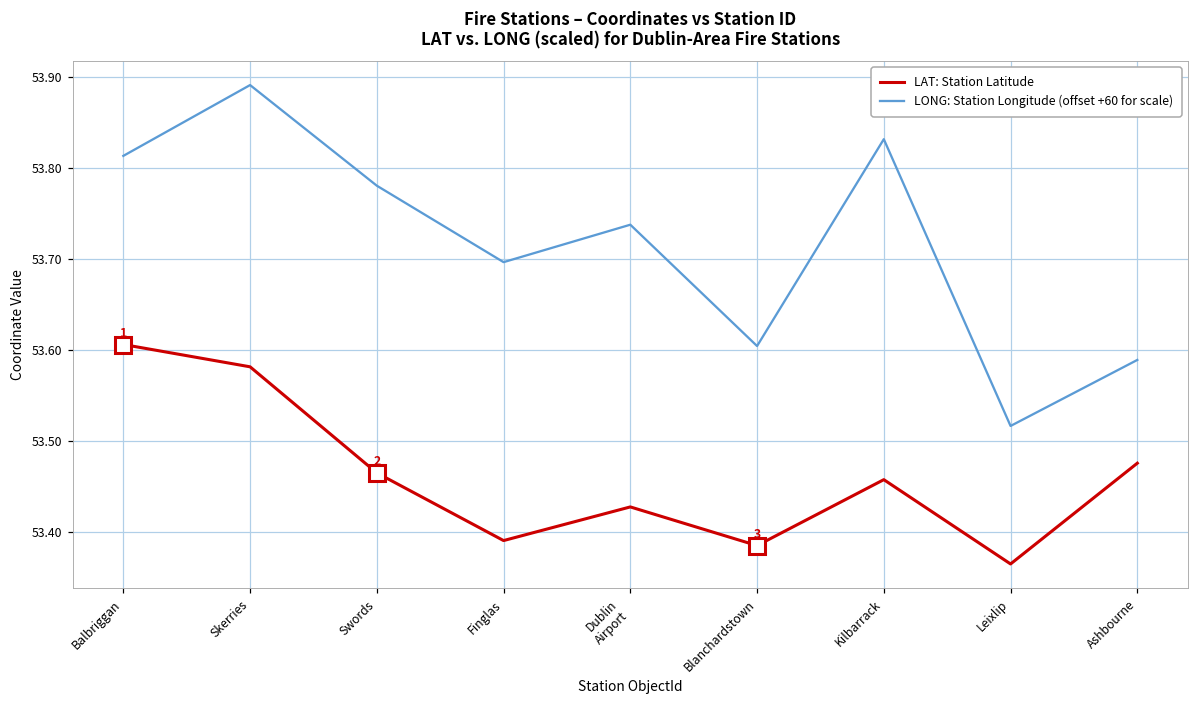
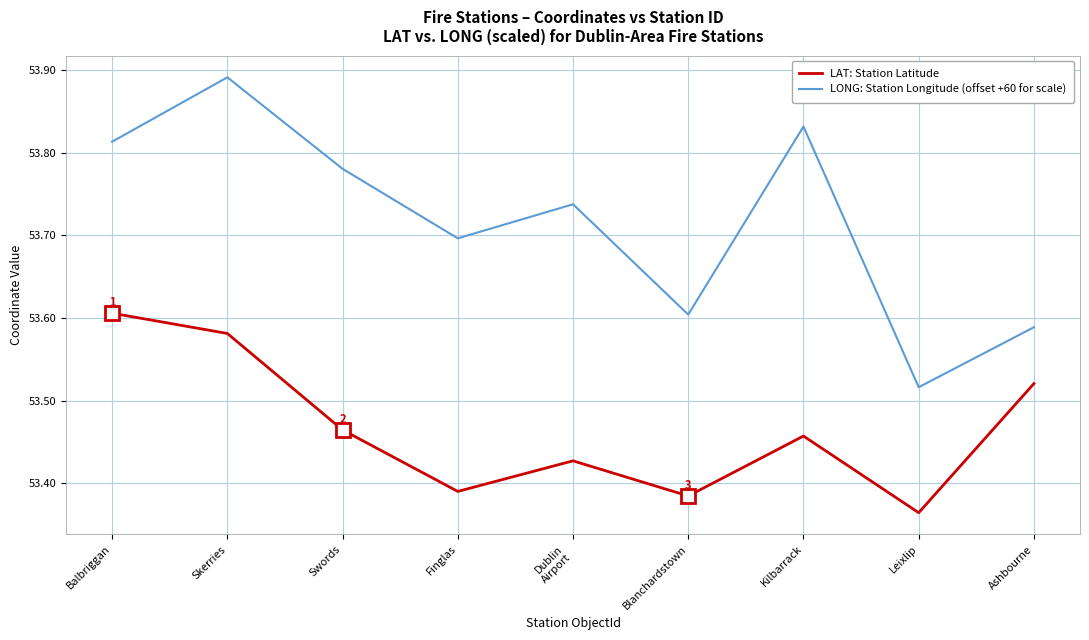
  {
    "LAT: Station Latitude": {
      "Skerries": 53.58,
      "Finglas": 53.39,
      "Dublin Airport": 53.43,
      "Kilbarrack": 53.46,
      "Leixlip": 53.36,
-     "Ashbourne": 53.48
+     "Ashbourne": 53.52
    },
    "LONG: Station Longitude (offset +60 for scale)": {
      "Balbriggan": 53.81,
      "Skerries": 53.89,
      "Swords": 53.78,
      "Finglas": 53.70,
      "Dublin Airport": 53.74,
      "Blanchardstown": 53.60,
      "Kilbarrack": 53.83,
      "Leixlip": 53.52,
      "Ashbourne": 53.59
    }
  }
